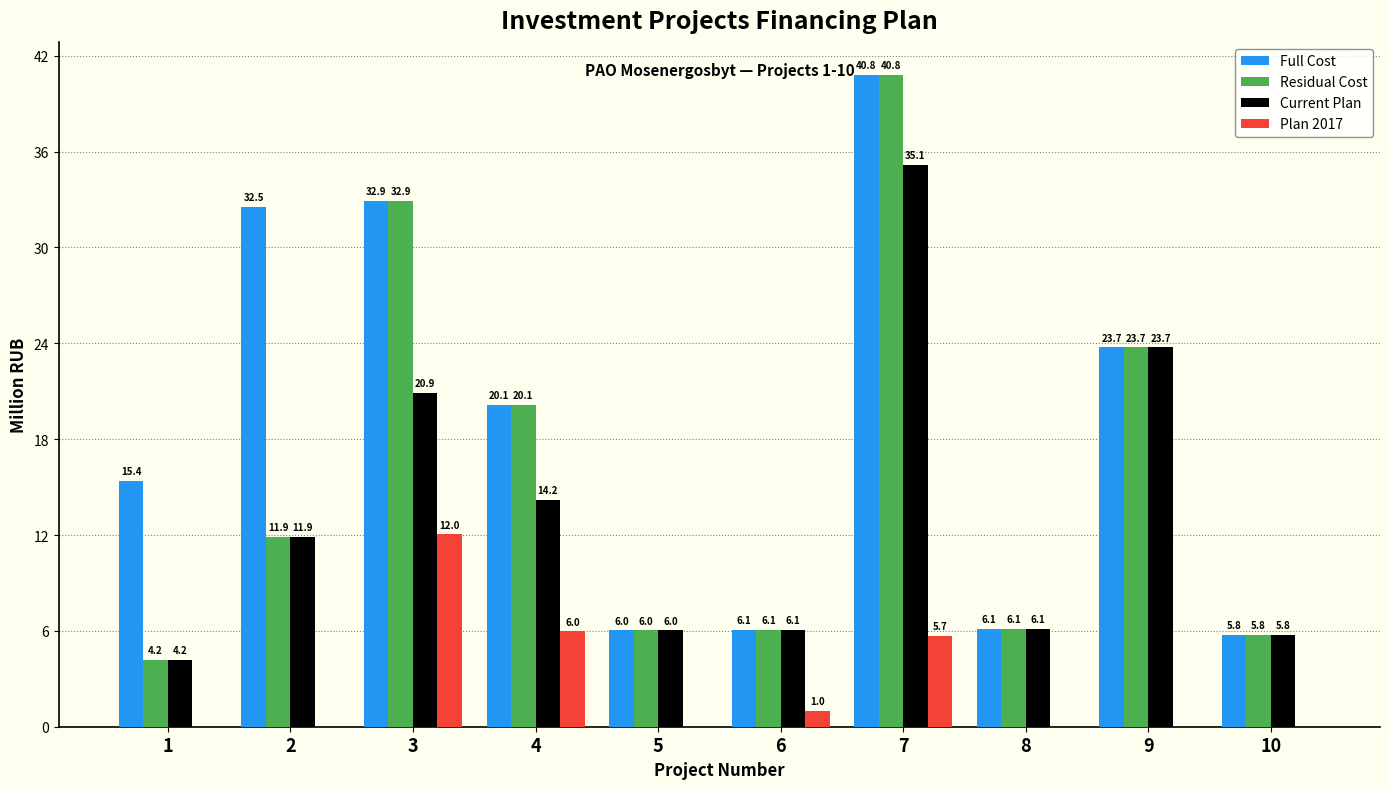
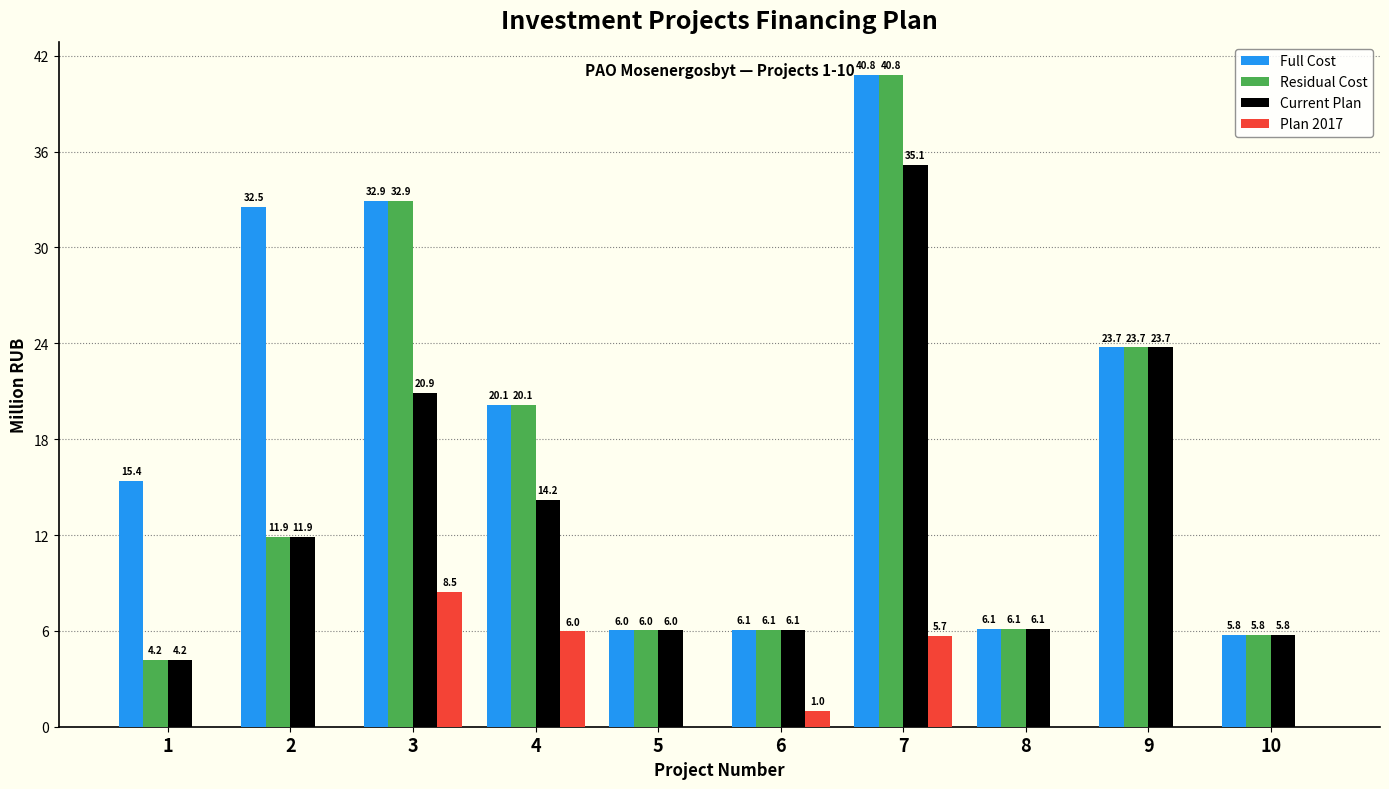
  {
    "Full Cost": {
      "1": 15.4,
      "2": 32.5,
      "3": 32.9,
      "4": 20.1,
      "5": 6.0,
      "6": 6.1,
      "7": 40.8,
      "8": 6.1,
      "9": 23.7,
      "10": 5.8
    },
    "Residual Cost": {
      "1": 4.2,
      "2": 11.9,
      "3": 32.9,
      "4": 20.1,
      "5": 6.0,
      "6": 6.1,
      "7": 40.8,
      "8": 6.1,
      "9": 23.7,
      "10": 5.8
    },
    "Current Plan": {
      "1": 4.2,
      "2": 11.9,
      "3": 20.9,
      "4": 14.2,
      "5": 6.0,
      "6": 6.1,
      "7": 35.1,
      "8": 6.1,
      "9": 23.7,
      "10": 5.8
    },
    "Plan 2017": {
-     "3": 12.0,
+     "3": 8.5,
      "4": 6.0,
      "6": 1.0,
      "7": 5.7
    }
  }
